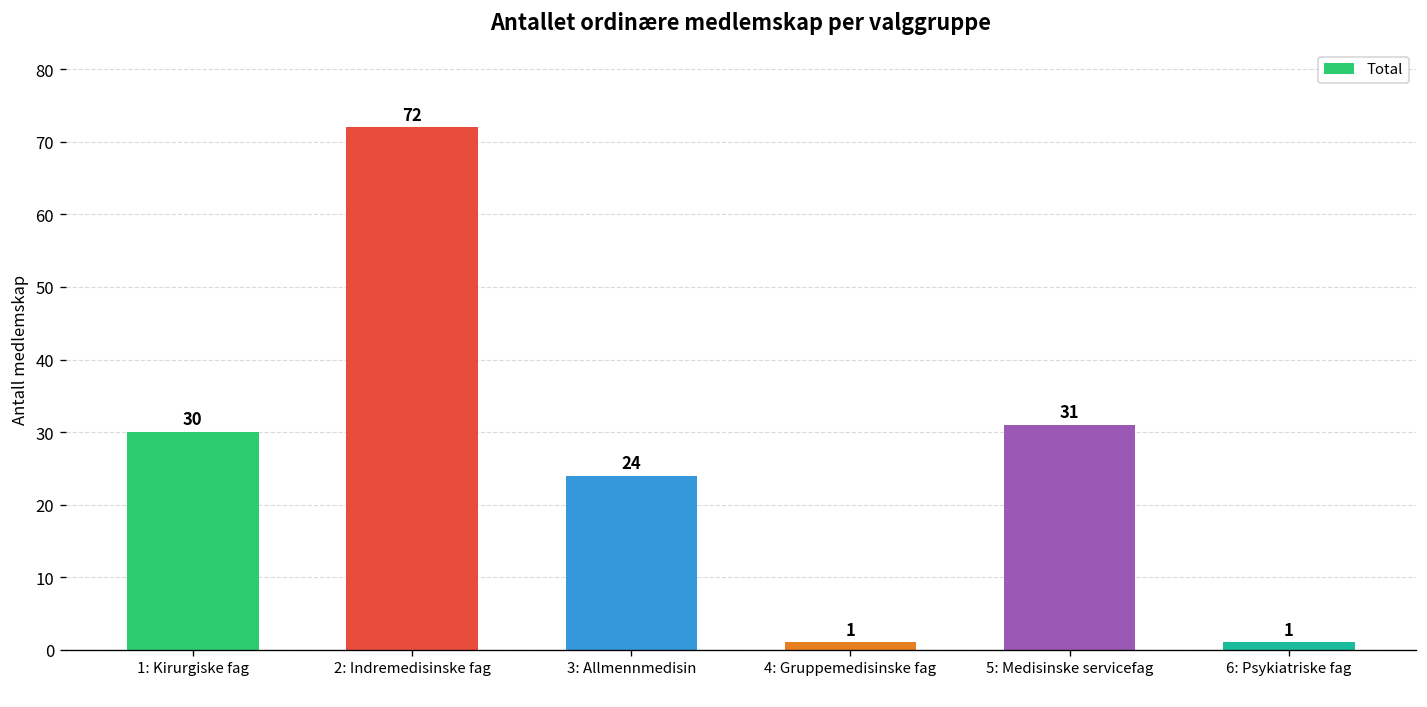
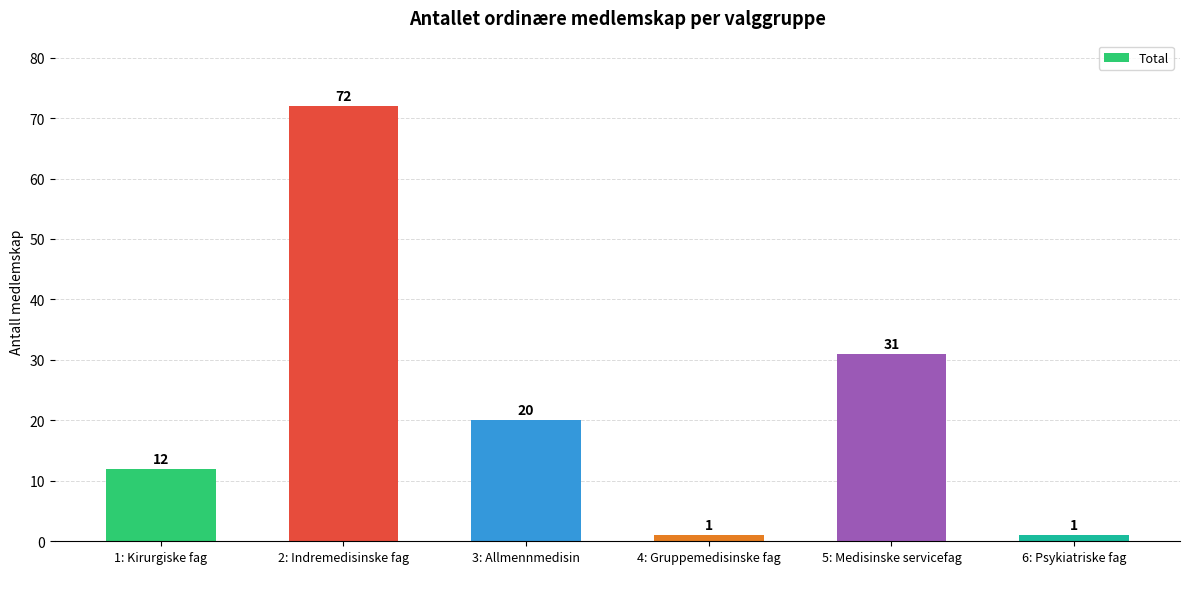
  {
-   "1: Kirurgiske fag": 30,
+   "1: Kirurgiske fag": 12,
    "2: Indremedisinske fag": 72,
-   "3: Allmennmedisin": 24,
+   "3: Allmennmedisin": 20,
    "4: Gruppemedisinske fag": 1,
    "5: Medisinske servicefag": 31,
    "6: Psykiatriske fag": 1
  }
